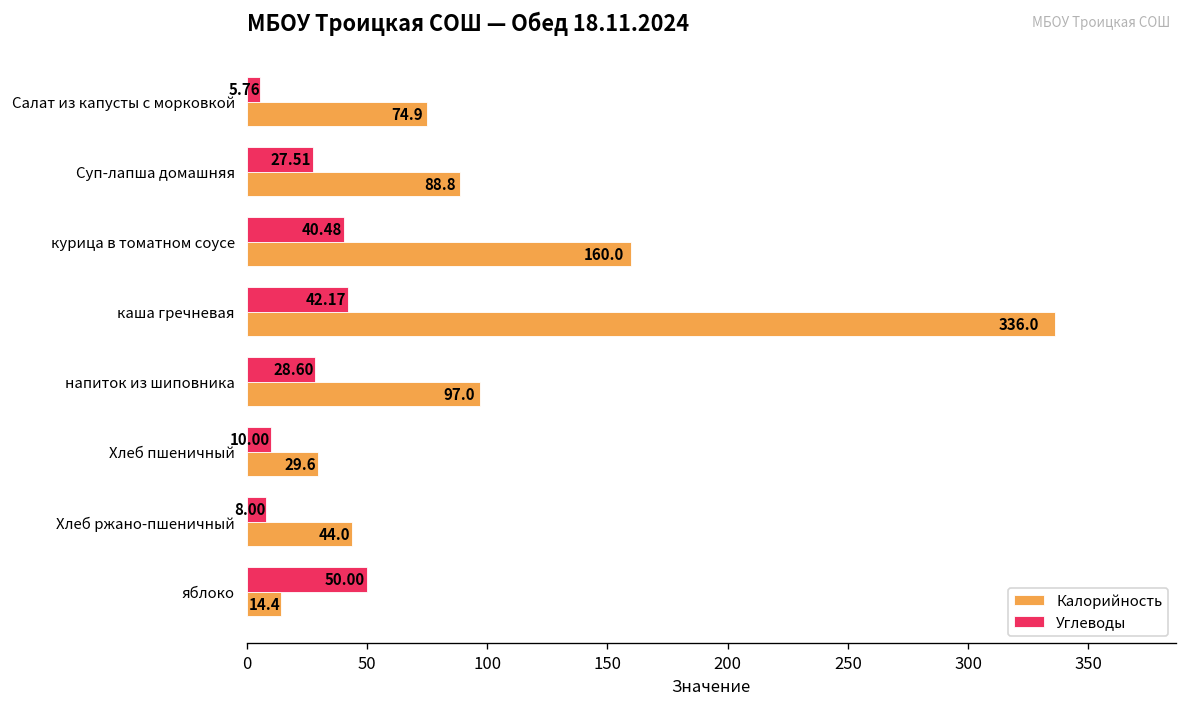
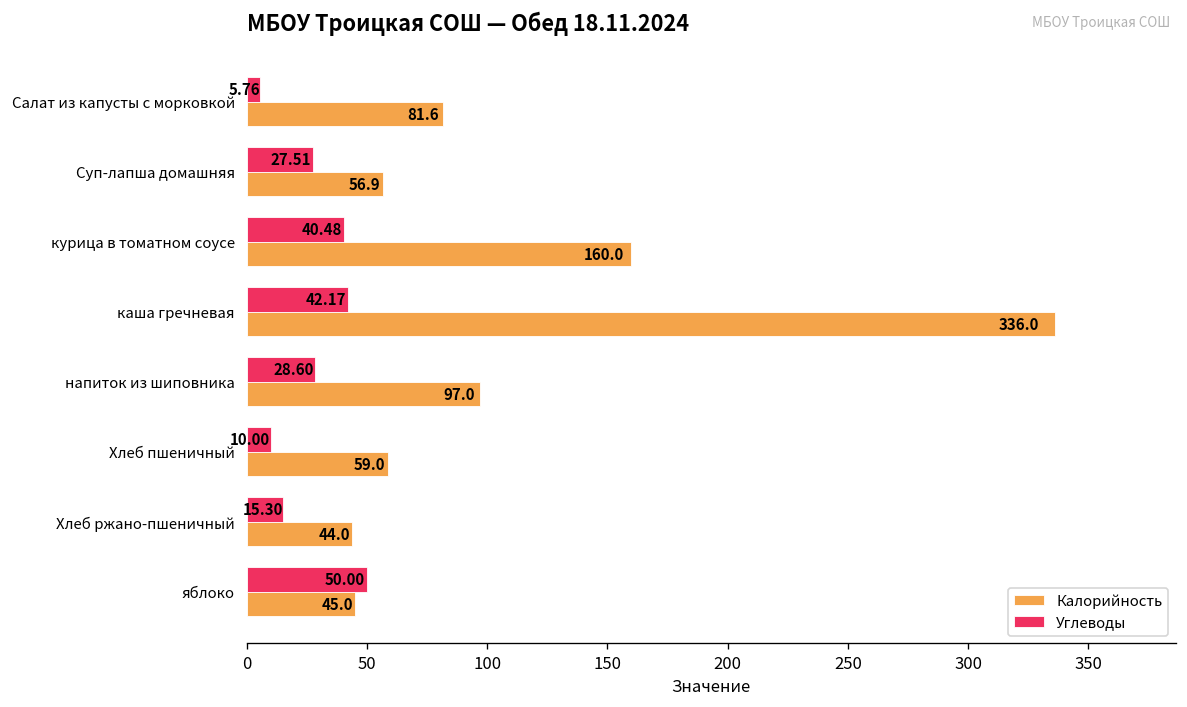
  {
    "Калорийность": {
-     "Салат из капусты с морковкой": 74.9,
-     "Суп-лапша домашняя": 88.8,
+     "Салат из капусты с морковкой": 81.6,
+     "Суп-лапша домашняя": 56.9,
      "курица в томатном соусе": 160.0,
      "каша гречневая": 336.0,
      "напиток из шиповника": 97.0,
-     "Хлеб пшеничный": 29.6,
+     "Хлеб пшеничный": 59.0,
      "Хлеб ржано-пшеничный": 44.0,
-     "яблоко": 14.4
+     "яблоко": 45.0
    },
    "Углеводы": {
      "Салат из капусты с морковкой": 5.76,
      "Суп-лапша домашняя": 27.51,
      "курица в томатном соусе": 40.48,
      "каша гречневая": 42.17,
      "напиток из шиповника": 28.60,
      "Хлеб пшеничный": 10.00,
-     "Хлеб ржано-пшеничный": 8.00,
+     "Хлеб ржано-пшеничный": 15.30,
      "яблоко": 50.00
    }
  }
